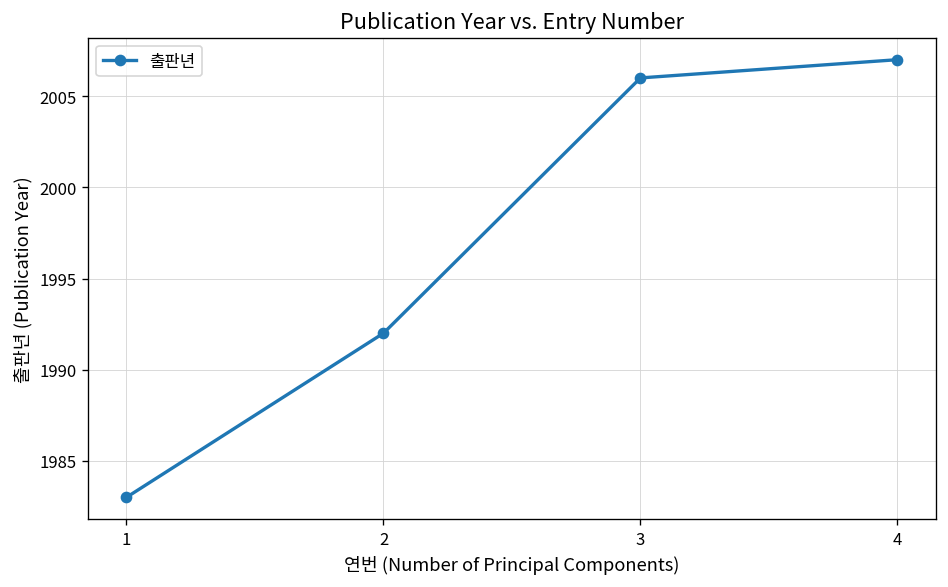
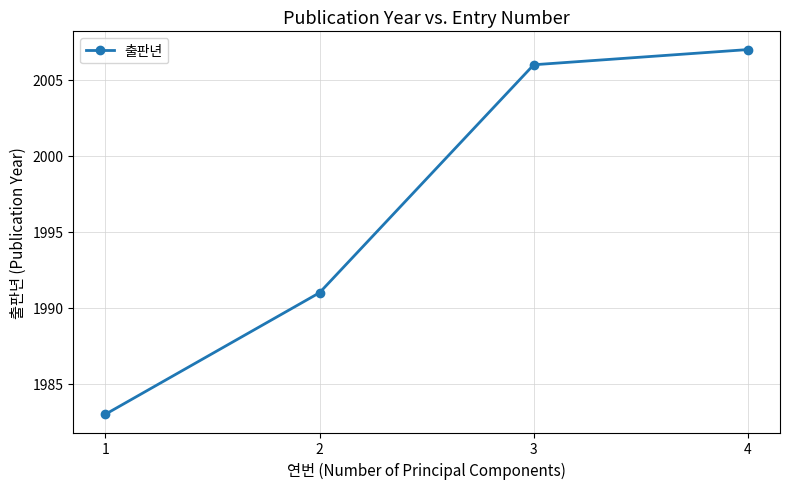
  {
    "1": 1983,
-   "2": 1992,
+   "2": 1991,
    "3": 2006,
    "4": 2007
  }
